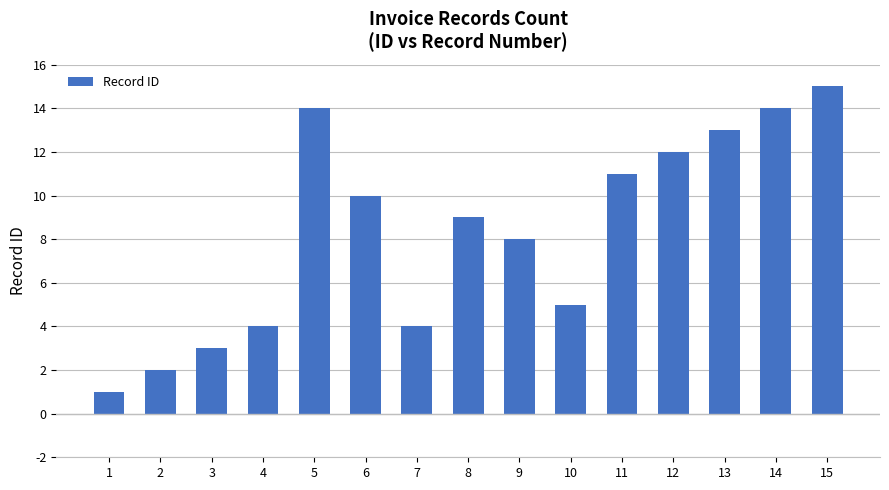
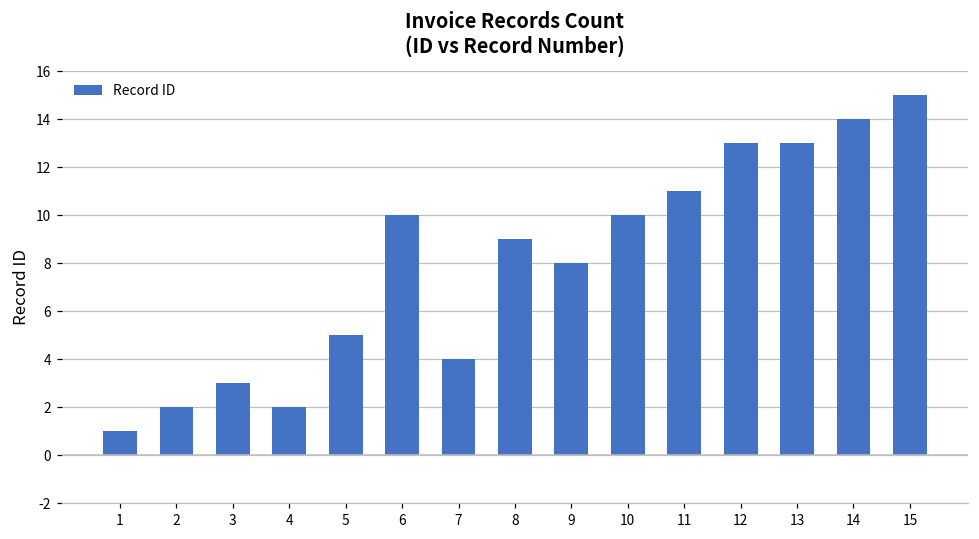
  {
    "1": 1,
    "2": 2,
    "3": 3,
-   "4": 4,
-   "5": 14,
+   "4": 2,
+   "5": 5,
    "6": 10,
    "7": 4,
    "8": 9,
    "9": 8,
-   "10": 5,
+   "10": 10,
    "11": 11,
-   "12": 12,
+   "12": 13,
    "13": 13,
    "14": 14,
    "15": 15
  }
